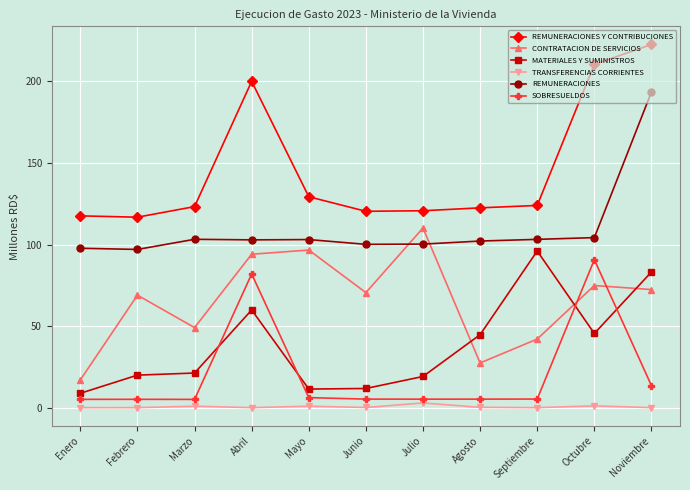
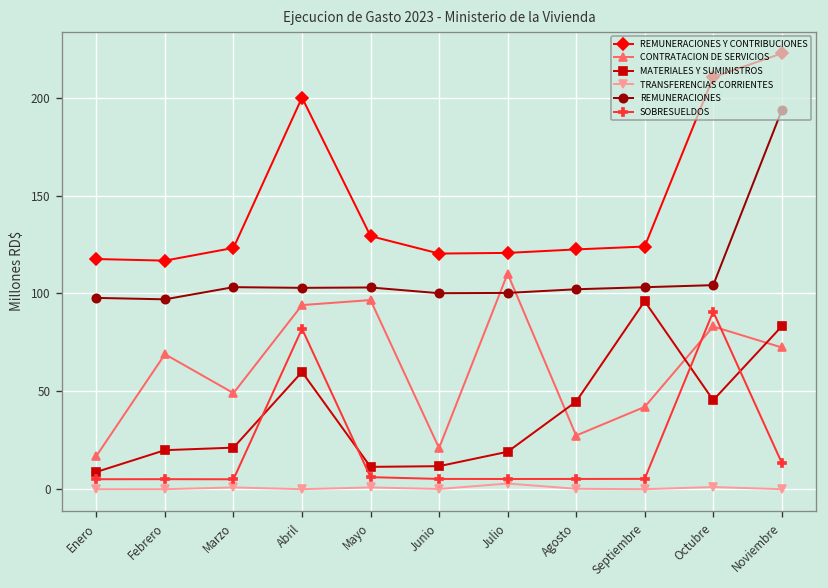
  {
    "CONTRATACION DE SERVICIOS": {
      "Enero": 17,
      "Febrero": 69,
      "Marzo": 49,
      "Abril": 94,
      "Mayo": 97,
-     "Junio": 71,
+     "Junio": 21,
      "Julio": 110,
      "Agosto": 27,
      "Septiembre": 42,
-     "Octubre": 75,
+     "Octubre": 83,
      "Noviembre": 72
    },
    "TRANSFERENCIAS CORRIENTES": {
      "Enero": 0,
      "Febrero": 0,
      "Marzo": 1,
      "Abril": 0,
      "Mayo": 1,
      "Junio": 0,
      "Julio": 3,
      "Agosto": 0,
      "Septiembre": 0,
      "Octubre": 1,
      "Noviembre": 0
    },
    "SOBRESUELDOS": {
      "Enero": 5,
      "Febrero": 5,
      "Marzo": 5,
      "Abril": 82,
      "Mayo": 6,
      "Junio": 5,
      "Julio": 5,
      "Agosto": 5,
      "Septiembre": 5,
      "Octubre": 91,
      "Noviembre": 13
    }
  }
